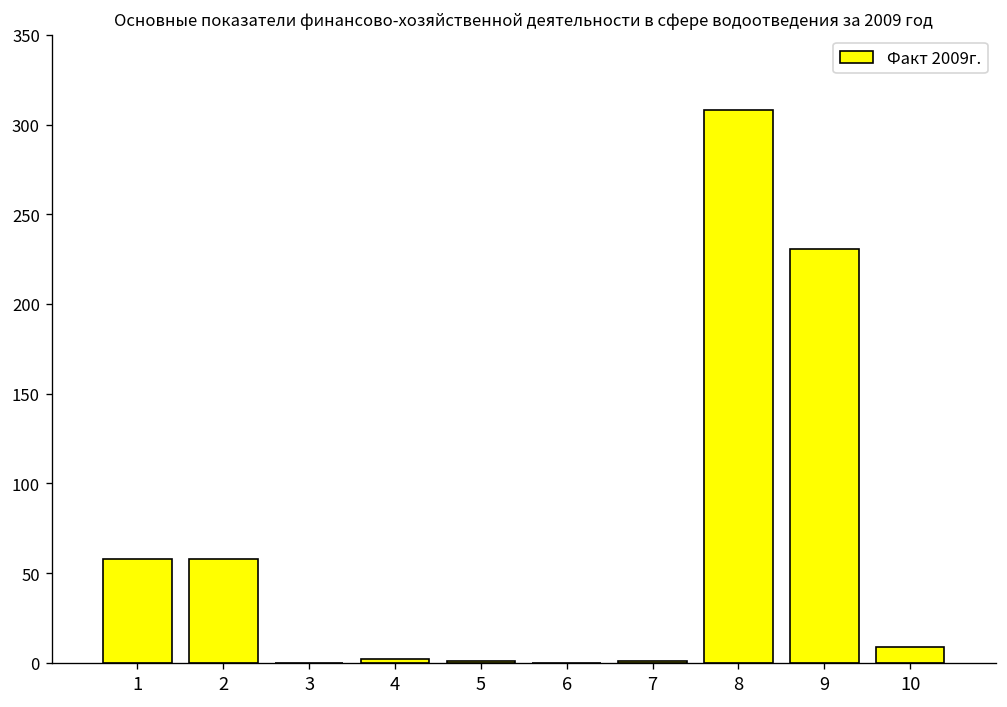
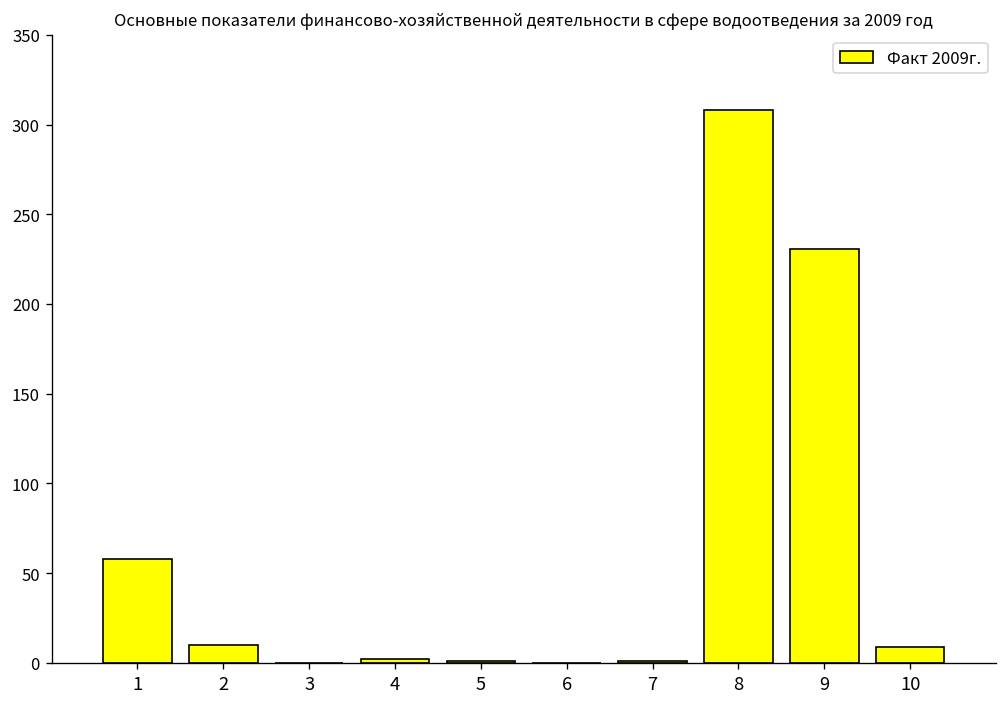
  {
    "1": 58,
-   "2": 58,
+   "2": 10,
    "3": 0,
    "4": 2,
    "6": 0,
    "8": 308,
    "9": 230,
    "10": 9
  }
